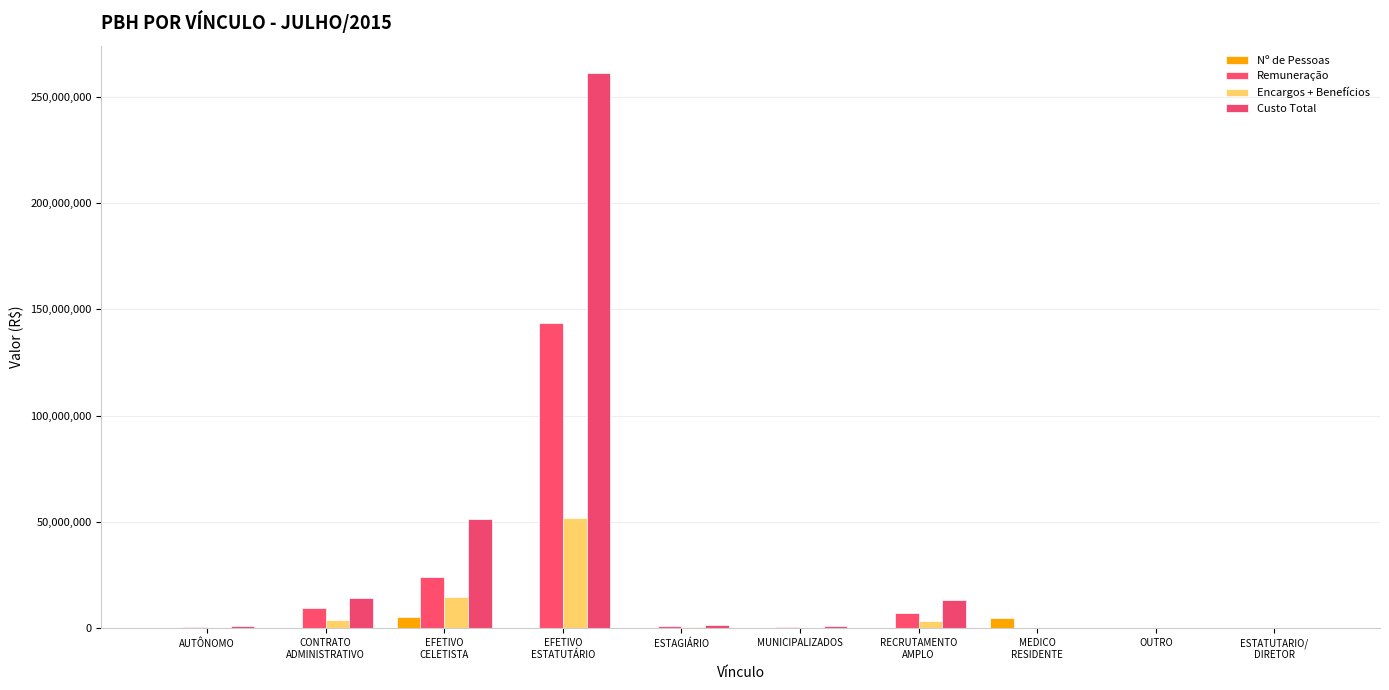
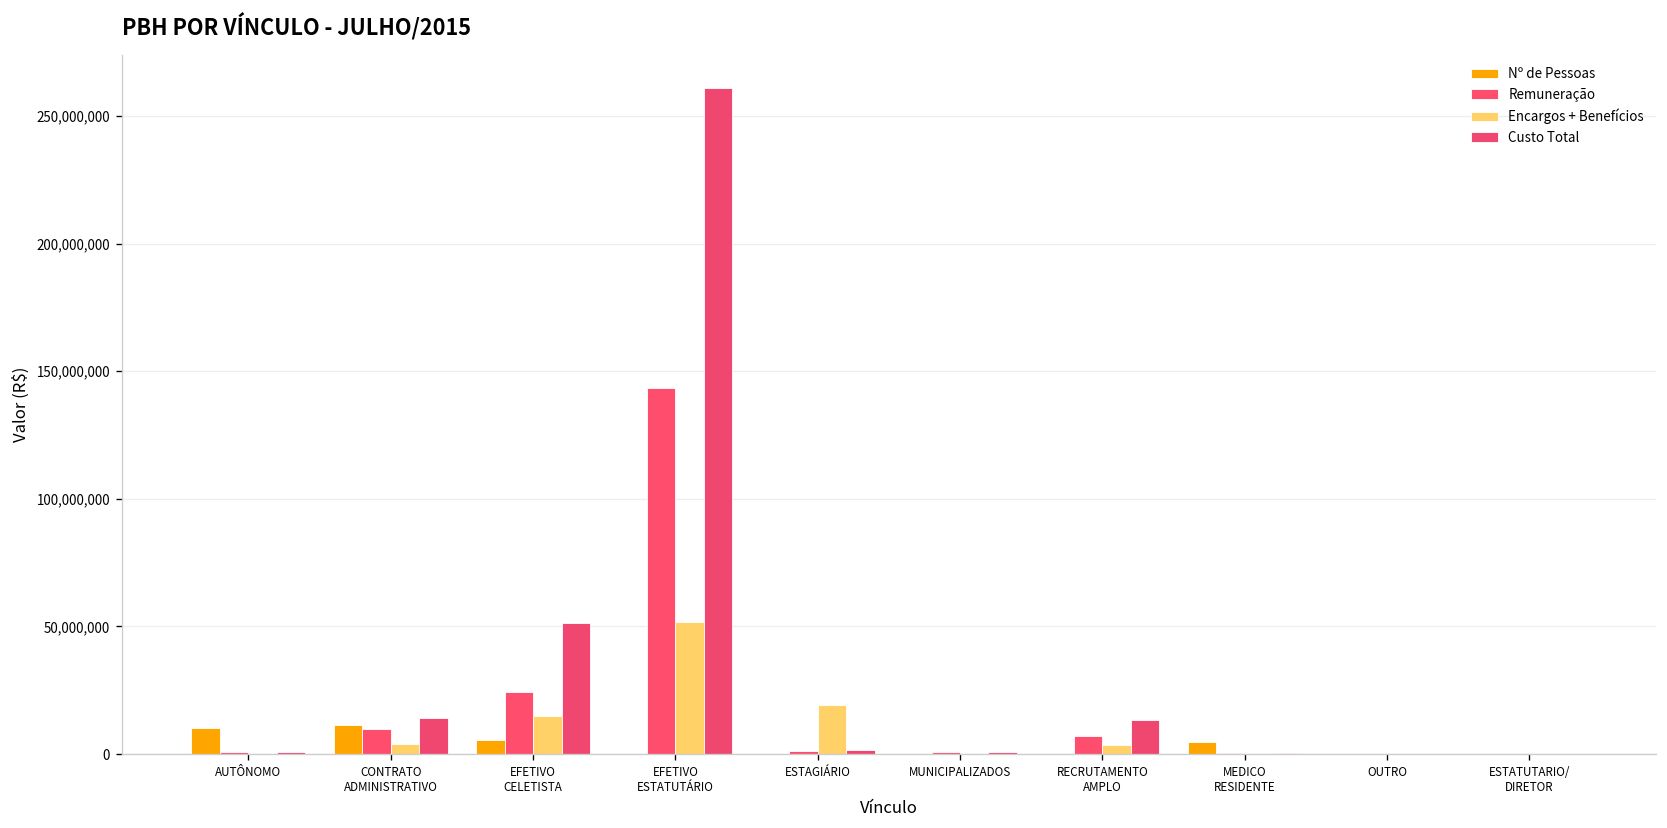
  {
    "Nº de Pessoas": {
-     "AUTÔNOMO": "0",
-     "CONTRATO ADMINISTRATIVO": "0",
+     "AUTÔNOMO": "10,000,000",
+     "CONTRATO ADMINISTRATIVO": "11,000,000",
      "EFETIVO CELETISTA": "5,000,000",
      "MEDICO RESIDENTE": "5,000,000"
    },
    "Encargos + Benefícios": {
      "CONTRATO ADMINISTRATIVO": "4,000,000",
      "EFETIVO CELETISTA": "15,000,000",
      "EFETIVO ESTATUTÁRIO": "52,000,000",
-     "ESTAGIÁRIO": "0",
+     "ESTAGIÁRIO": "19,000,000",
      "RECRUTAMENTO AMPLO": "3,000,000",
      "ESTATUTARIO/ DIRETOR": "0"
    }
  }
